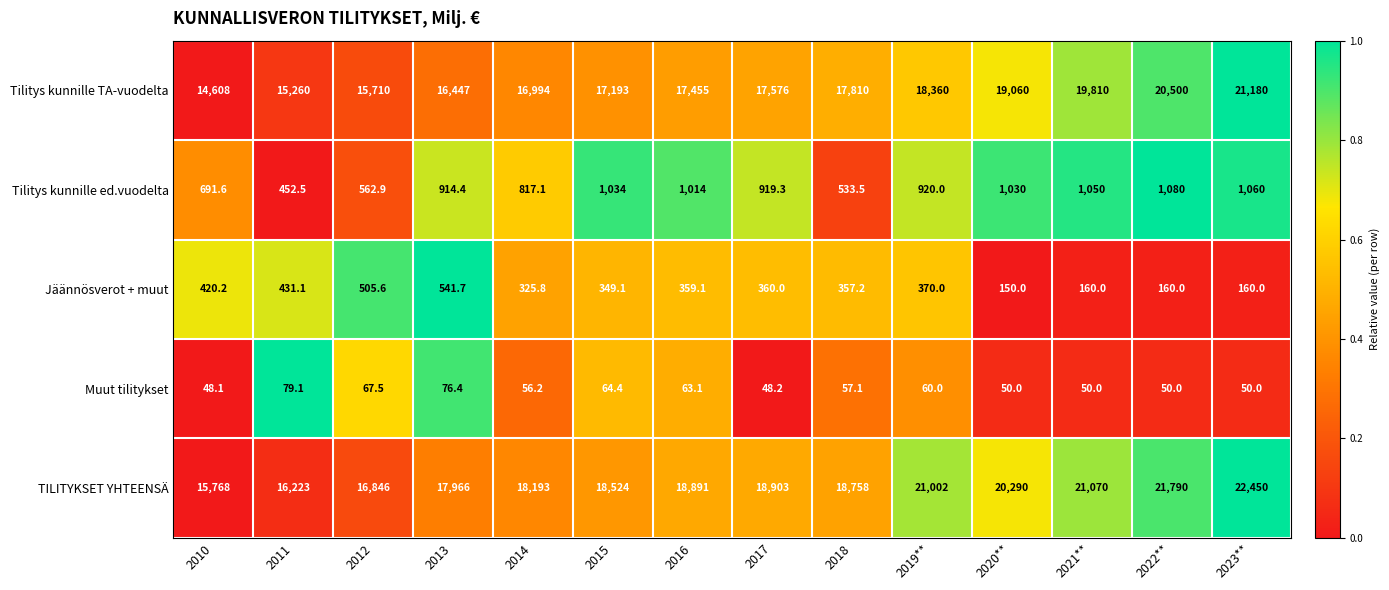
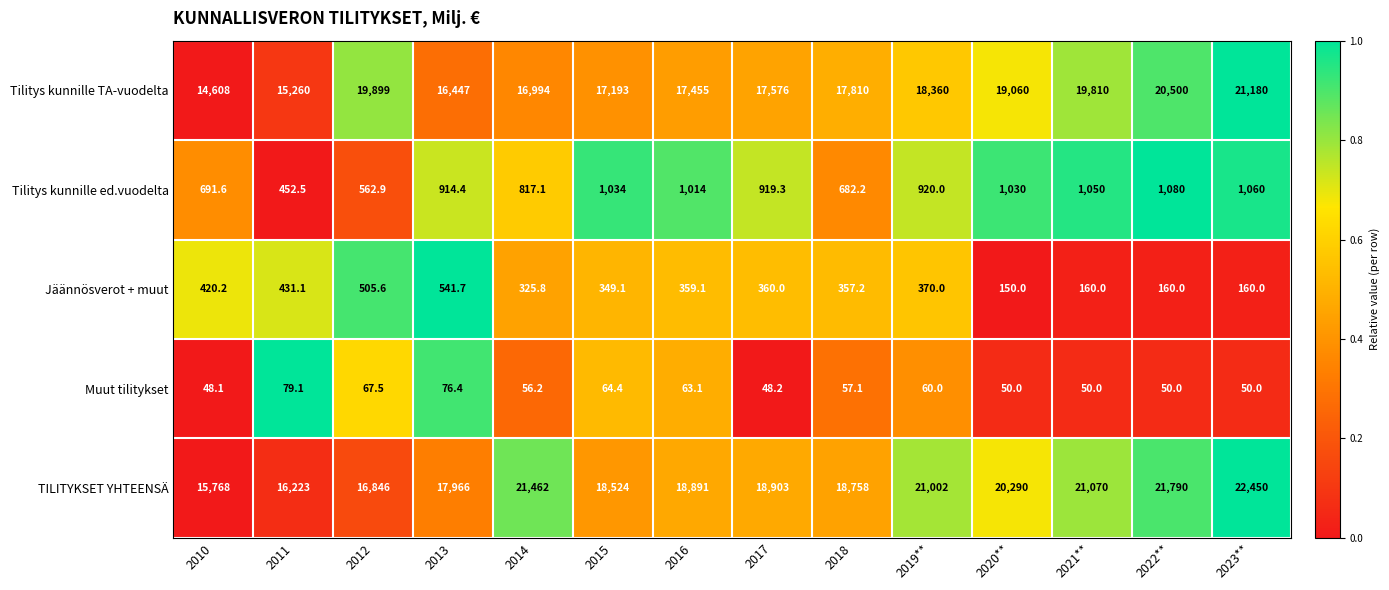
  {
    "Tilitys kunnille TA-vuodelta": {
      "2010": "14,608",
      "2011": "15,260",
-     "2012": "15,710",
+     "2012": "19,899",
      "2013": "16,447",
      "2014": "16,994",
      "2015": "17,193",
      "2016": "17,455",
      "2017": "17,576",
      "2018": "17,810",
      "2019**": "18,360",
      "2020**": "19,060",
      "2021**": "19,810",
      "2022**": "20,500",
      "2023**": "21,180"
    },
    "Tilitys kunnille ed.vuodelta": {
      "2010": "691.6",
      "2011": "452.5",
      "2012": "562.9",
      "2013": "914.4",
      "2014": "817.1",
      "2015": "1,034",
      "2016": "1,014",
      "2017": "919.3",
-     "2018": "533.5",
+     "2018": "682.2",
      "2019**": "920.0",
      "2020**": "1,030",
      "2021**": "1,050",
      "2022**": "1,080",
      "2023**": "1,060"
    },
    "Jäännösverot + muut": {
      "2010": "420.2",
      "2011": "431.1",
      "2012": "505.6",
      "2013": "541.7",
      "2014": "325.8",
      "2015": "349.1",
      "2016": "359.1",
      "2017": "360.0",
      "2018": "357.2",
      "2019**": "370.0",
      "2020**": "150.0",
      "2021**": "160.0",
      "2022**": "160.0",
      "2023**": "160.0"
    },
    "Muut tilitykset": {
      "2010": "48.1",
      "2011": "79.1",
      "2012": "67.5",
      "2013": "76.4",
      "2014": "56.2",
      "2015": "64.4",
      "2016": "63.1",
      "2017": "48.2",
      "2018": "57.1",
      "2019**": "60.0",
      "2020**": "50.0",
      "2021**": "50.0",
      "2022**": "50.0",
      "2023**": "50.0"
    },
    "TILITYKSET YHTEENSÄ": {
      "2010": "15,768",
      "2011": "16,223",
      "2012": "16,846",
      "2013": "17,966",
-     "2014": "18,193",
+     "2014": "21,462",
      "2015": "18,524",
      "2016": "18,891",
      "2017": "18,903",
      "2018": "18,758",
      "2019**": "21,002",
      "2020**": "20,290",
      "2021**": "21,070",
      "2022**": "21,790",
      "2023**": "22,450"
    }
  }
